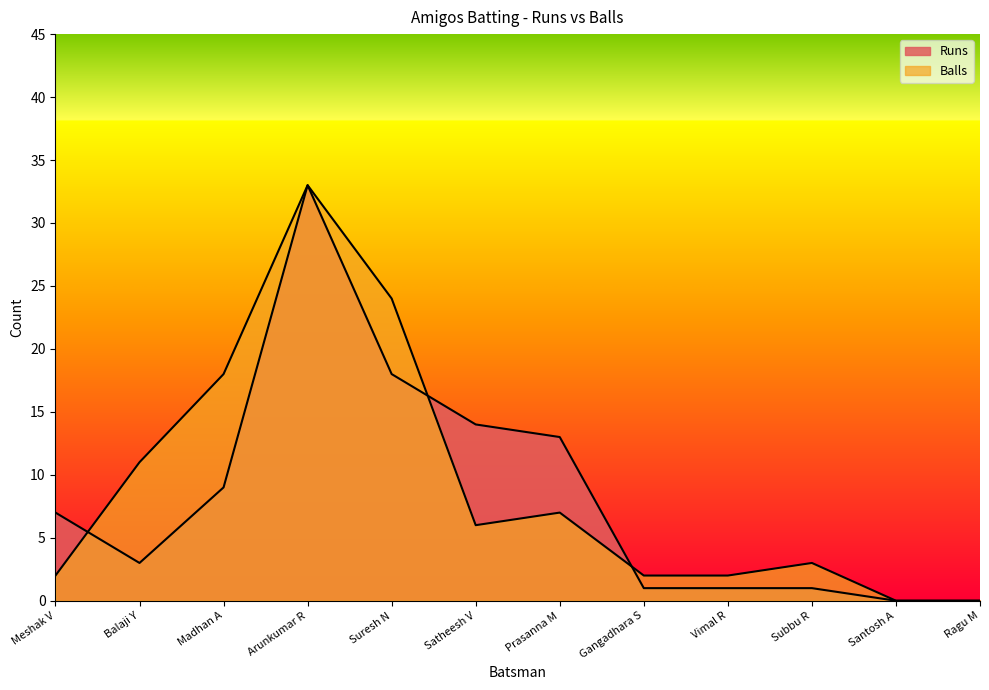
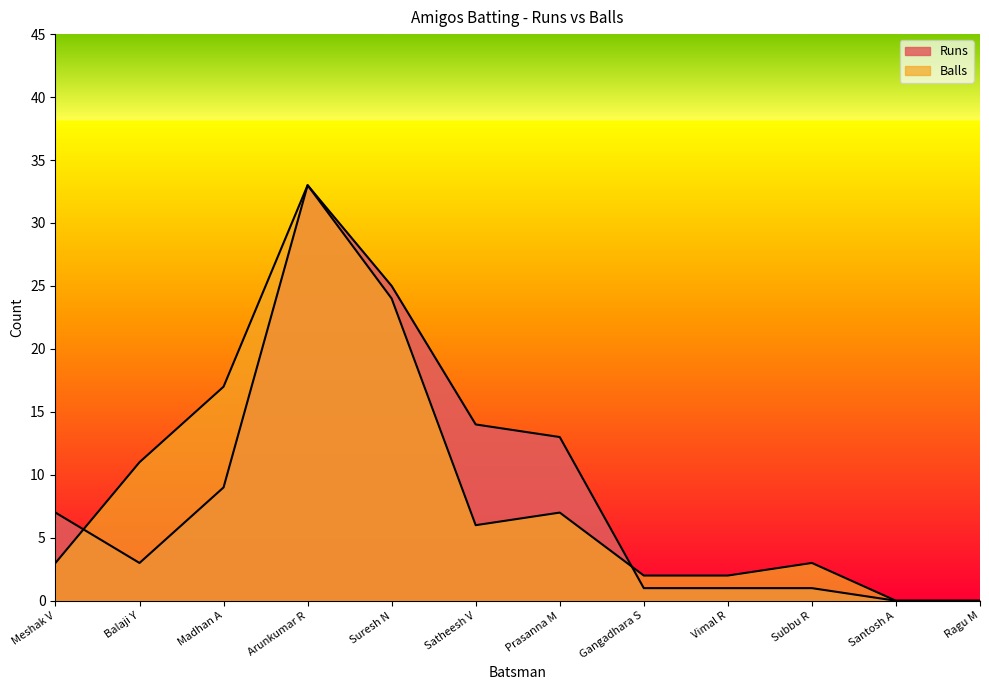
  {
    "Runs": {
      "Meshak V": 7,
      "Balaji Y": 3,
      "Madhan A": 9,
-     "Suresh N": 18,
+     "Suresh N": 25,
      "Satheesh V": 14,
      "Prasanna M": 13,
      "Gangadhara S": 1,
      "Vimal R": 1,
      "Subbu R": 1
    },
    "Balls": {
-     "Meshak V": 2,
+     "Meshak V": 3,
      "Balaji Y": 11,
-     "Madhan A": 18,
+     "Madhan A": 17,
      "Suresh N": 24,
      "Satheesh V": 6,
      "Prasanna M": 7,
      "Gangadhara S": 2,
      "Vimal R": 2,
      "Subbu R": 3
    }
  }
